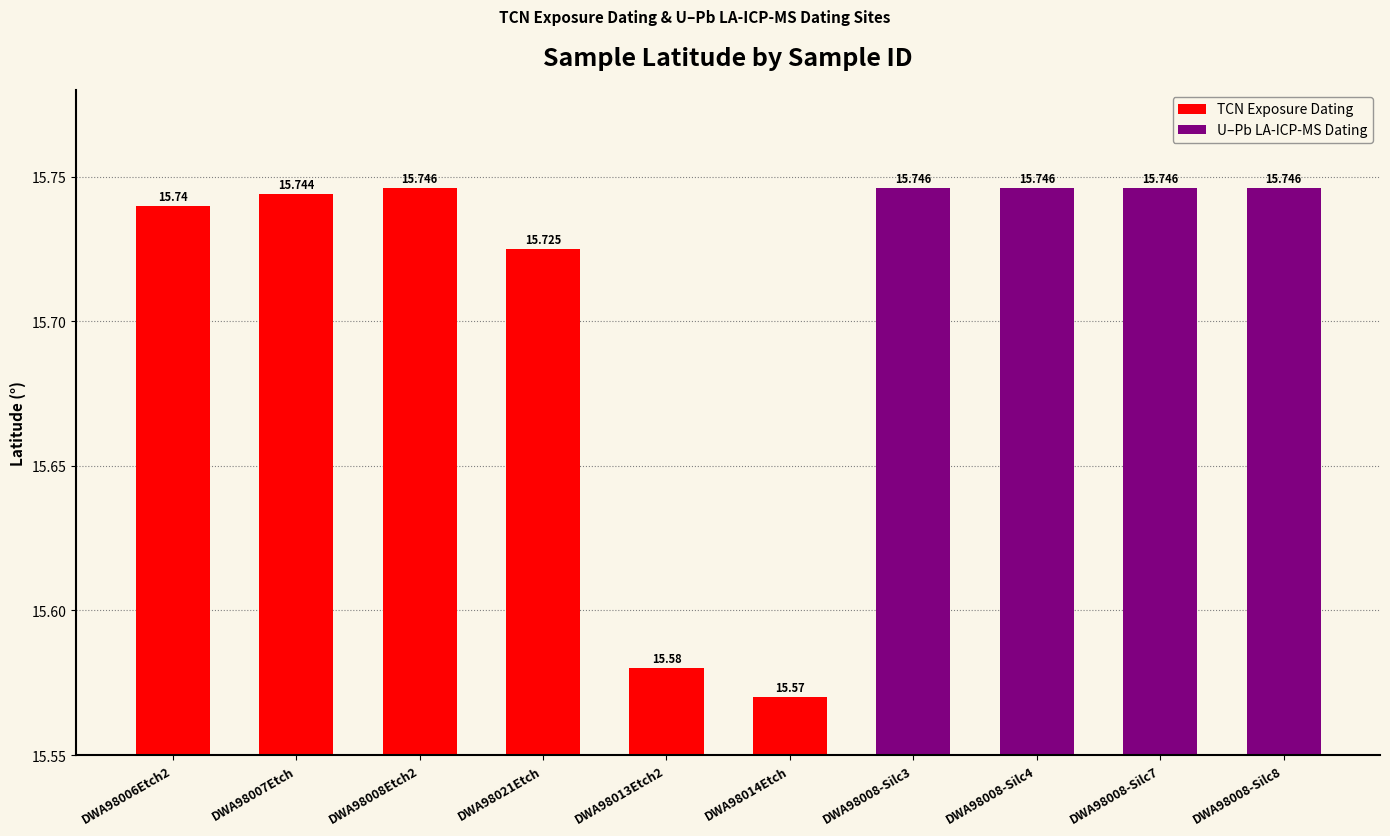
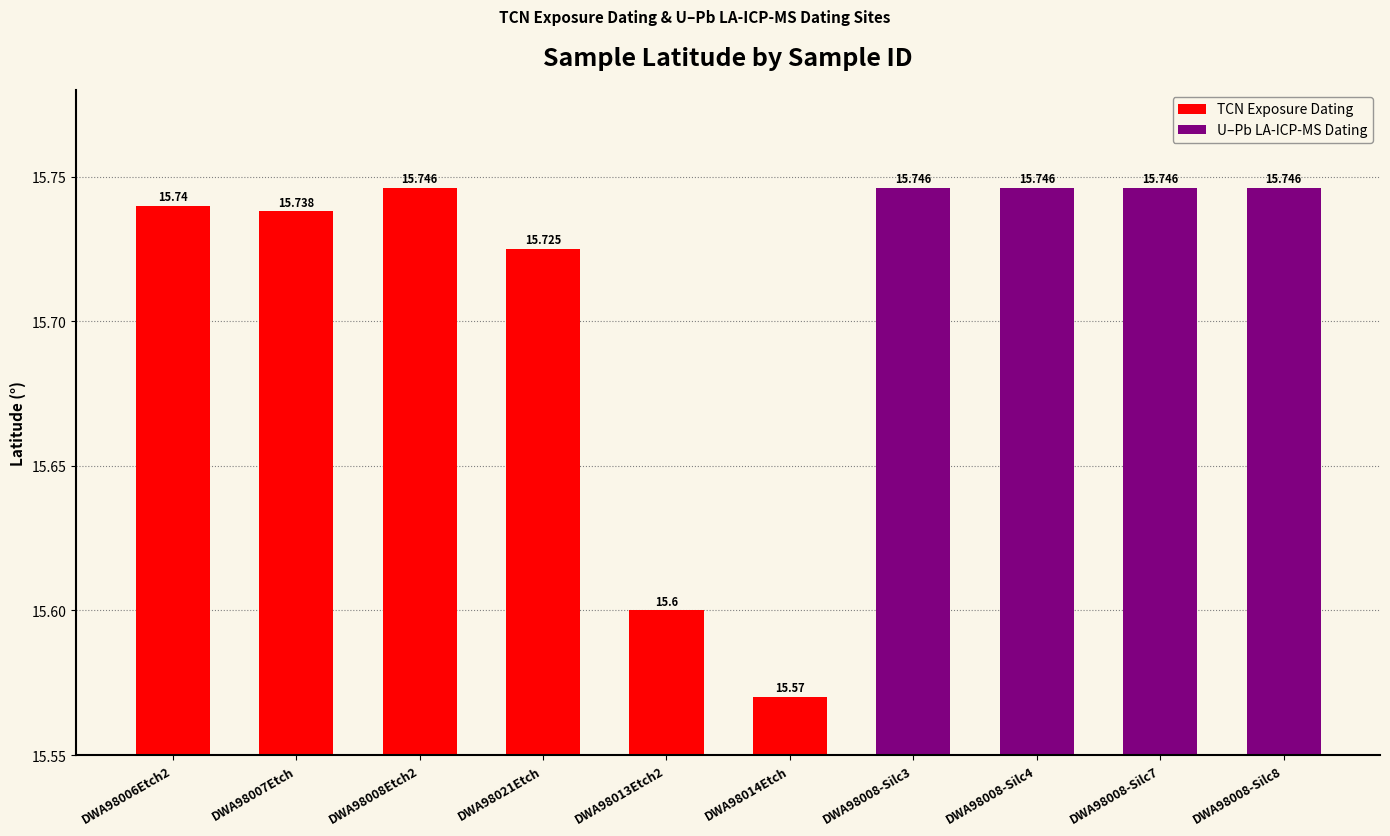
  {
    "TCN Exposure Dating": {
      "DWA98006Etch2": 15.74,
-     "DWA98007Etch": 15.744,
+     "DWA98007Etch": 15.738,
      "DWA98008Etch2": 15.746,
      "DWA98021Etch": 15.725,
-     "DWA98013Etch2": 15.58,
+     "DWA98013Etch2": 15.6,
      "DWA98014Etch": 15.57
    },
    "U–Pb LA-ICP-MS Dating": {
      "DWA98008-Silc3": 15.746,
      "DWA98008-Silc4": 15.746,
      "DWA98008-Silc7": 15.746,
      "DWA98008-Silc8": 15.746
    }
  }
